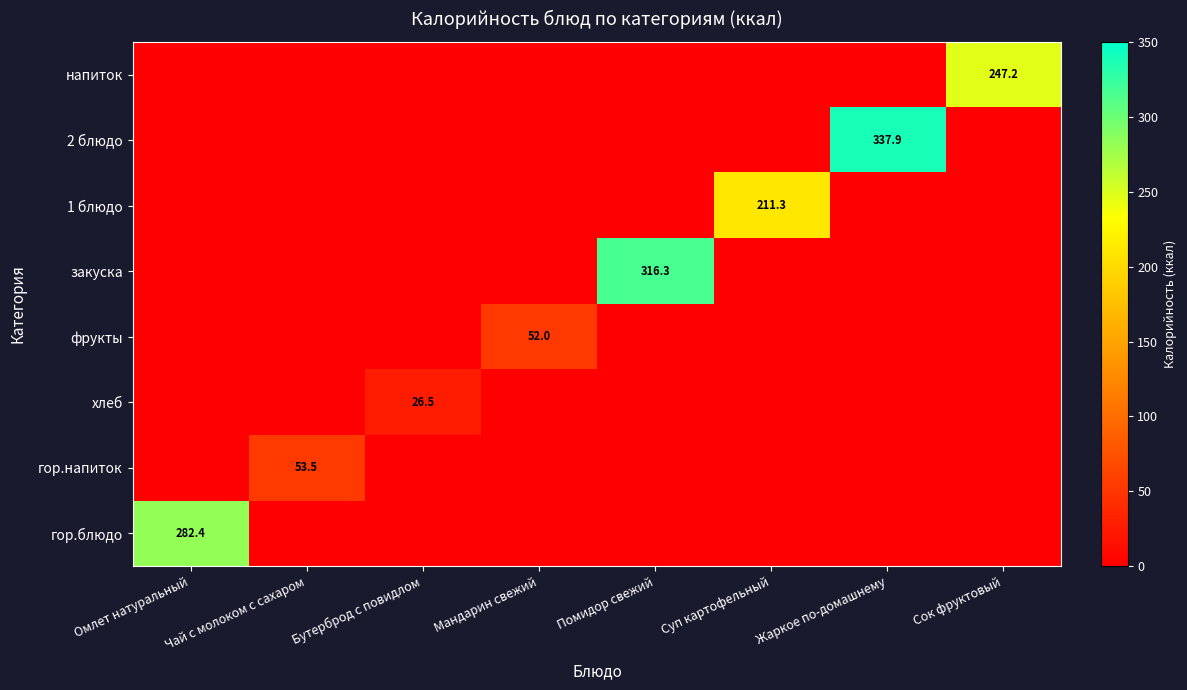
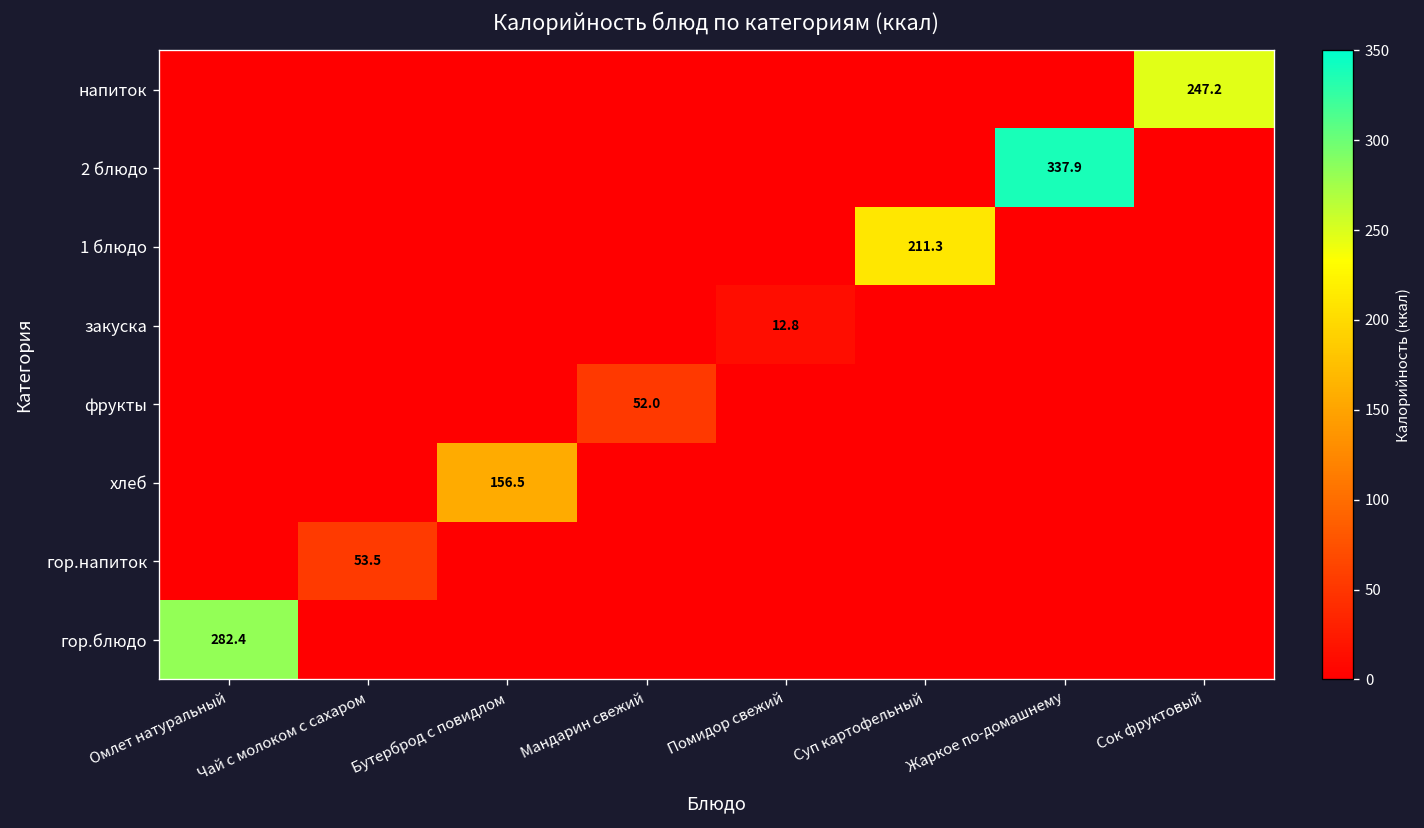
  {
    "напиток": {
      "Сок фруктовый": 247.2
    },
    "2 блюдо": {
      "Жаркое по-домашнему": 337.9
    },
    "1 блюдо": {
      "Суп картофельный": 211.3
    },
    "закуска": {
-     "Помидор свежий": 316.3
+     "Помидор свежий": 12.8
    },
    "фрукты": {
      "Мандарин свежий": 52.0
    },
    "хлеб": {
-     "Бутерброд с повидлом": 26.5
+     "Бутерброд с повидлом": 156.5
    },
    "гор.напиток": {
      "Чай с молоком с сахаром": 53.5
    },
    "гор.блюдо": {
      "Омлет натуральный": 282.4
    }
  }
